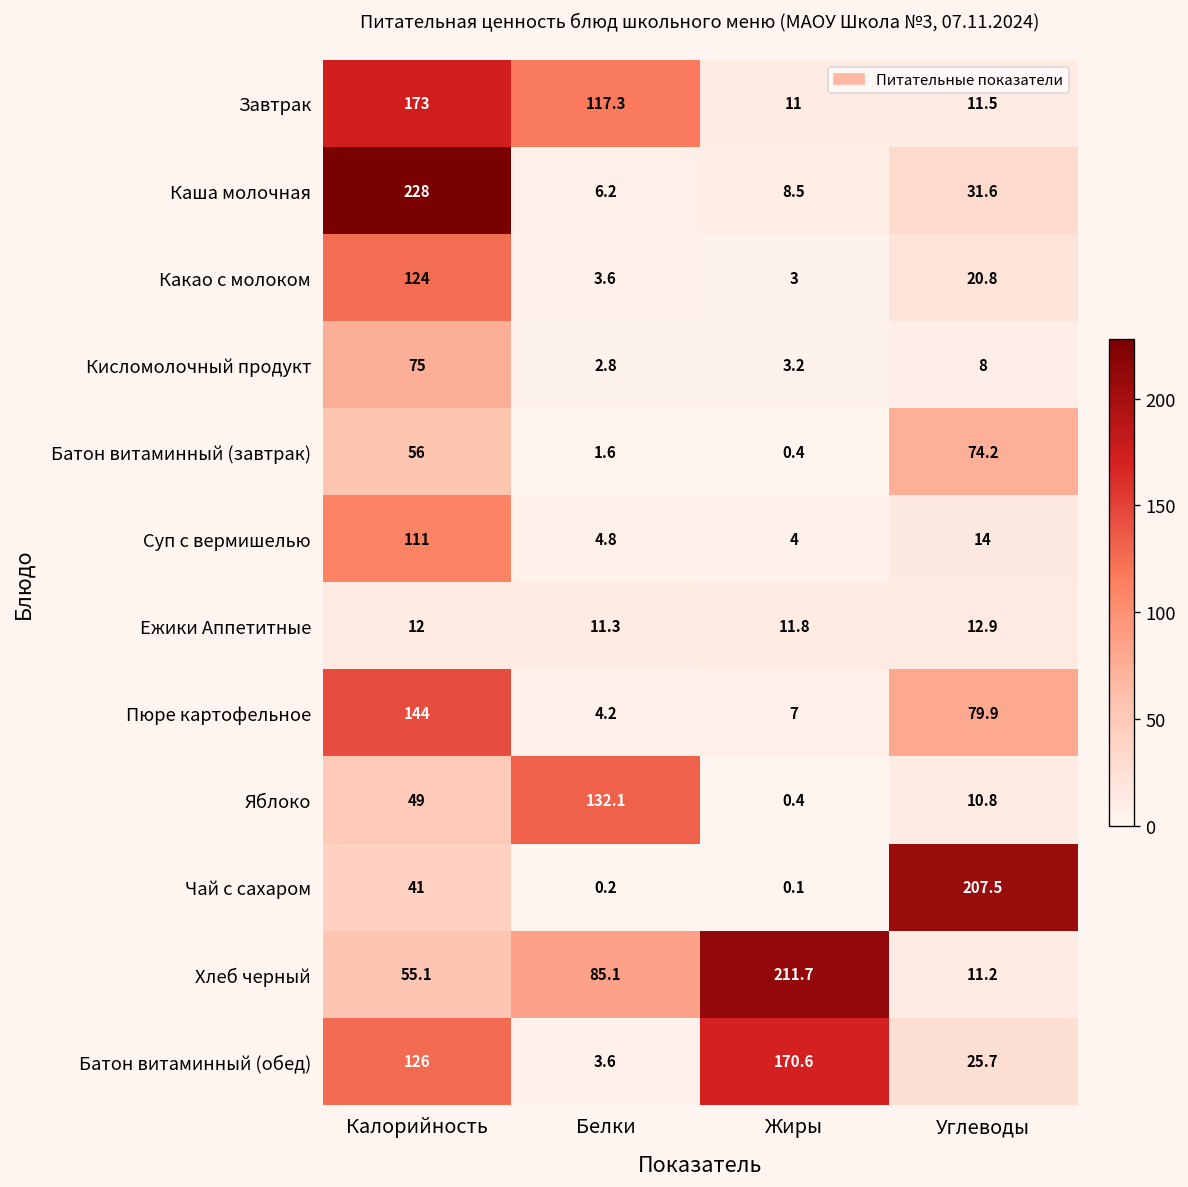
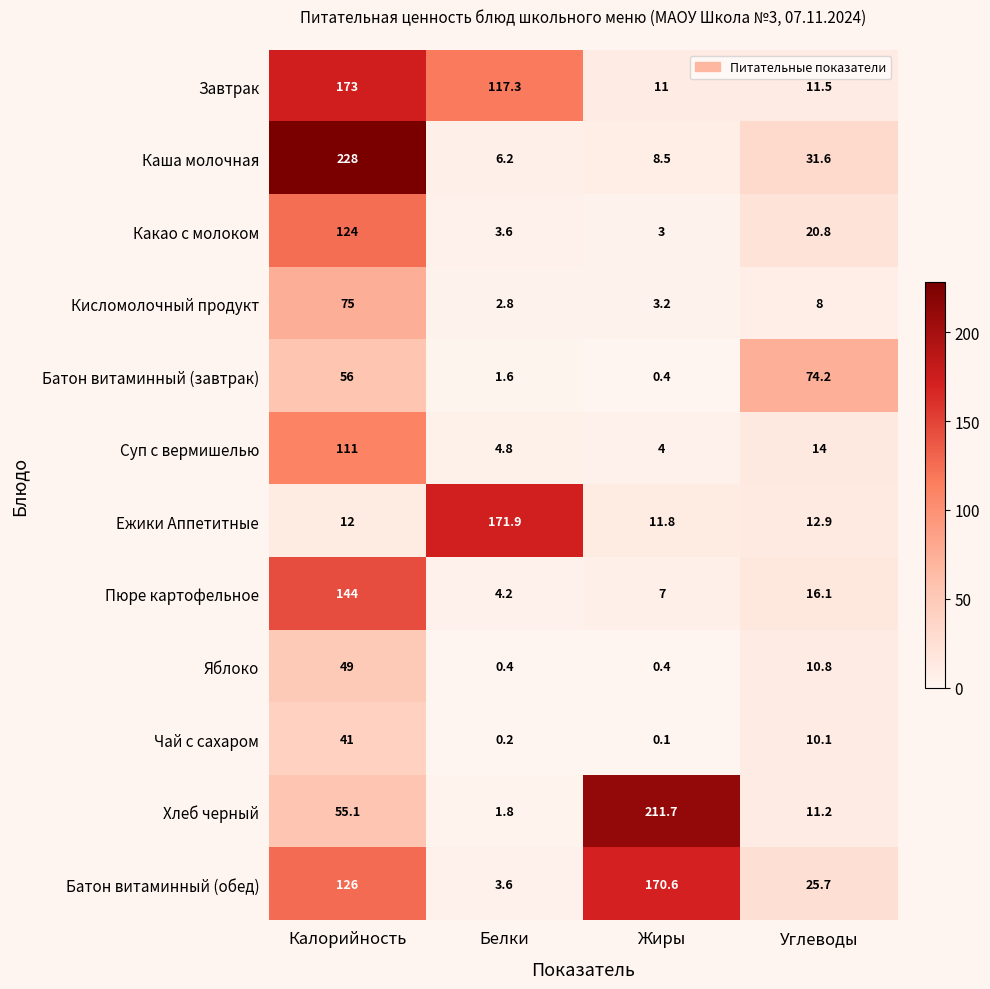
  {
    "Завтрак": {
      "Калорийность": 173,
      "Белки": 117.3,
      "Жиры": 11,
      "Углеводы": 11.5
    },
    "Каша молочная": {
      "Калорийность": 228,
      "Белки": 6.2,
      "Жиры": 8.5,
      "Углеводы": 31.6
    },
    "Какао с молоком": {
      "Калорийность": 124,
      "Белки": 3.6,
      "Жиры": 3,
      "Углеводы": 20.8
    },
    "Кисломолочный продукт": {
      "Калорийность": 75,
      "Белки": 2.8,
      "Жиры": 3.2,
      "Углеводы": 8
    },
    "Батон витаминный (завтрак)": {
      "Калорийность": 56,
      "Белки": 1.6,
      "Жиры": 0.4,
      "Углеводы": 74.2
    },
    "Суп с вермишелью": {
      "Калорийность": 111,
      "Белки": 4.8,
      "Жиры": 4,
      "Углеводы": 14
    },
    "Ежики Аппетитные": {
      "Калорийность": 12,
-     "Белки": 11.3,
+     "Белки": 171.9,
      "Жиры": 11.8,
      "Углеводы": 12.9
    },
    "Пюре картофельное": {
      "Калорийность": 144,
      "Белки": 4.2,
      "Жиры": 7,
-     "Углеводы": 79.9
+     "Углеводы": 16.1
    },
    "Яблоко": {
      "Калорийность": 49,
-     "Белки": 132.1,
+     "Белки": 0.4,
      "Жиры": 0.4,
      "Углеводы": 10.8
    },
    "Чай с сахаром": {
      "Калорийность": 41,
      "Белки": 0.2,
      "Жиры": 0.1,
-     "Углеводы": 207.5
+     "Углеводы": 10.1
    },
    "Хлеб черный": {
      "Калорийность": 55.1,
-     "Белки": 85.1,
+     "Белки": 1.8,
      "Жиры": 211.7,
      "Углеводы": 11.2
    },
    "Батон витаминный (обед)": {
      "Калорийность": 126,
      "Белки": 3.6,
      "Жиры": 170.6,
      "Углеводы": 25.7
    }
  }
